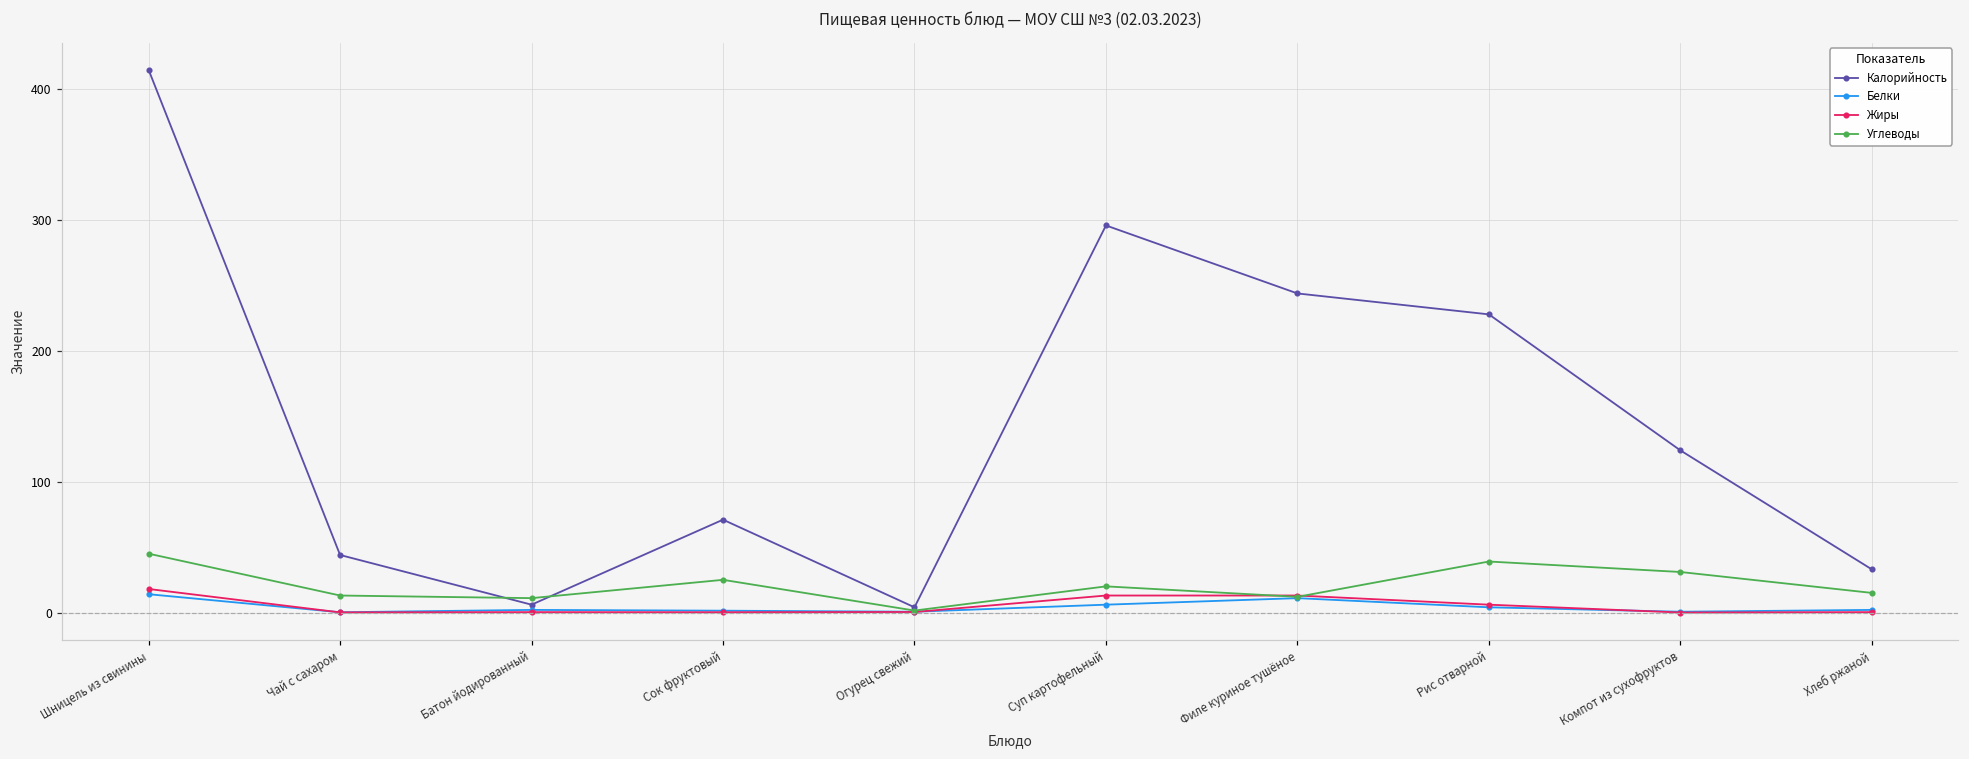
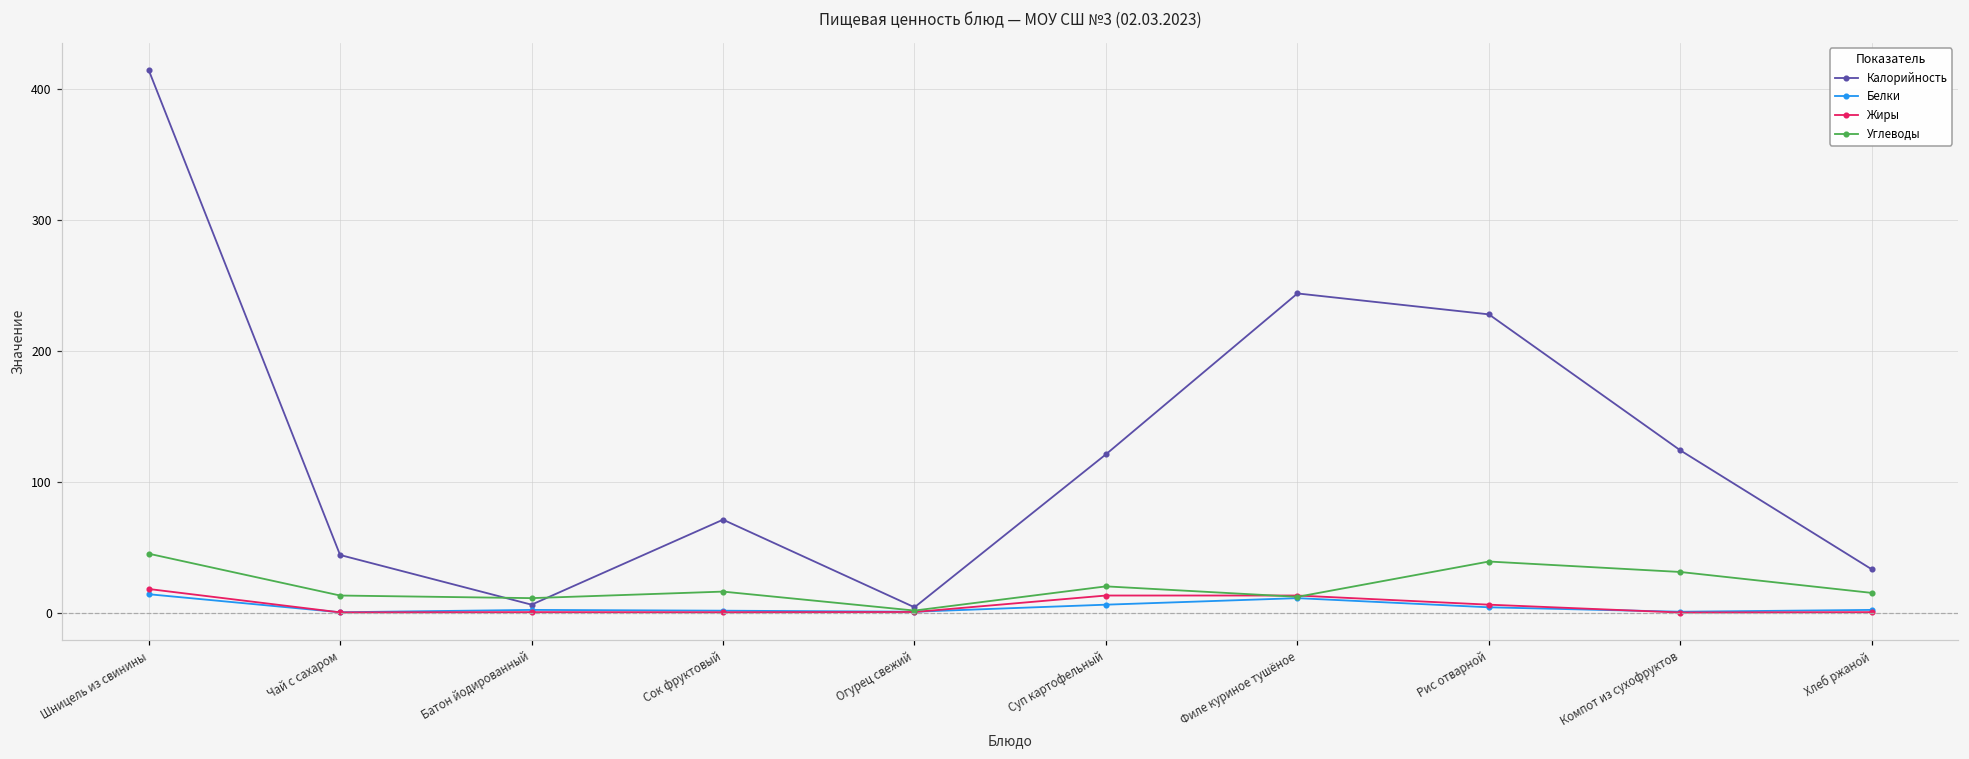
  {
    "Калорийность": {
      "Шницель из свинины": 415,
      "Чай с сахаром": 44,
      "Батон йодированный": 6,
      "Сок фруктовый": 71,
      "Огурец свежий": 4,
-     "Суп картофельный": 296,
+     "Суп картофельный": 121,
      "Филе куриное тушёное": 244,
      "Рис отварной": 228,
      "Компот из сухофруктов": 124,
      "Хлеб ржаной": 33
    },
    "Белки": {
      "Шницель из свинины": 14,
      "Суп картофельный": 6
    },
    "Жиры": {
      "Шницель из свинины": 18,
      "Суп картофельный": 13
    },
    "Углеводы": {
      "Шницель из свинины": 45,
      "Чай с сахаром": 13,
      "Батон йодированный": 11,
-     "Сок фруктовый": 25,
+     "Сок фруктовый": 16,
      "Суп картофельный": 20,
      "Рис отварной": 39,
      "Компот из сухофруктов": 31,
      "Хлеб ржаной": 15
    }
  }
